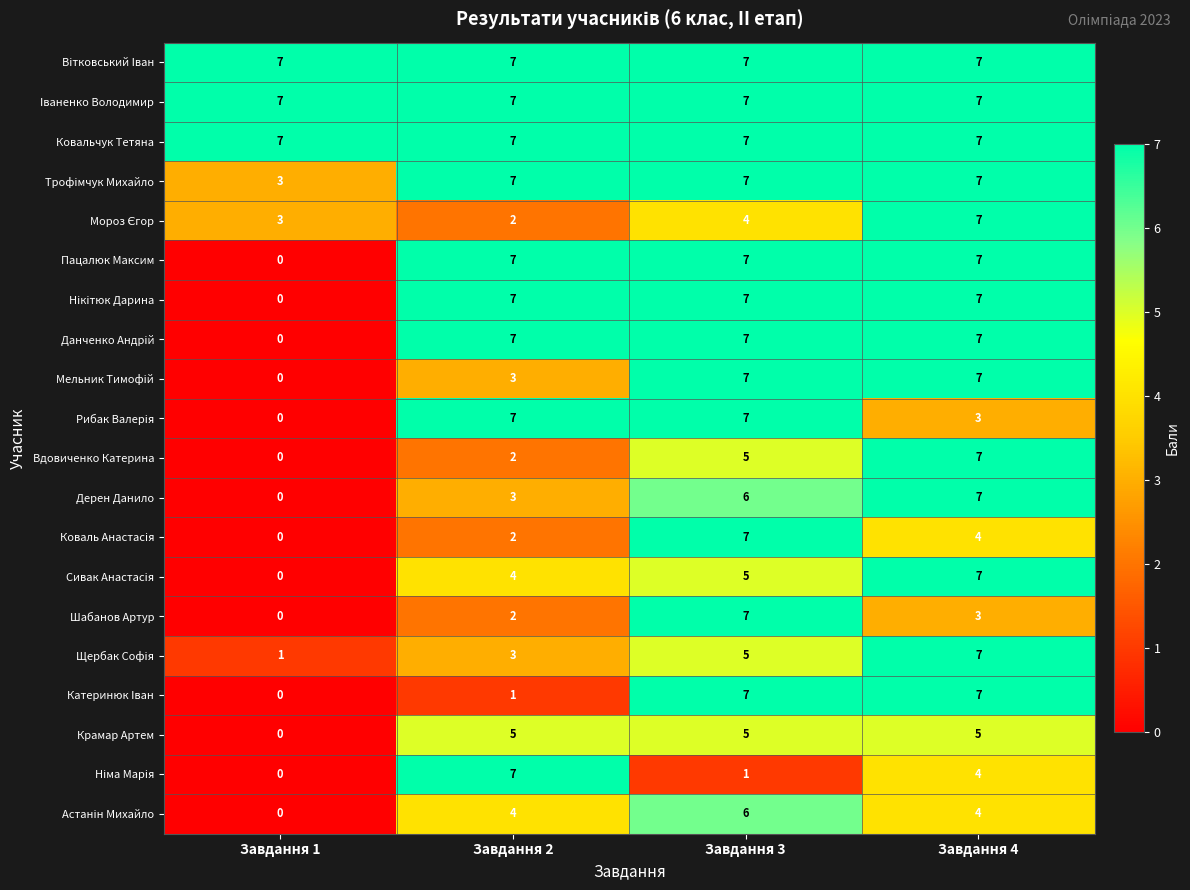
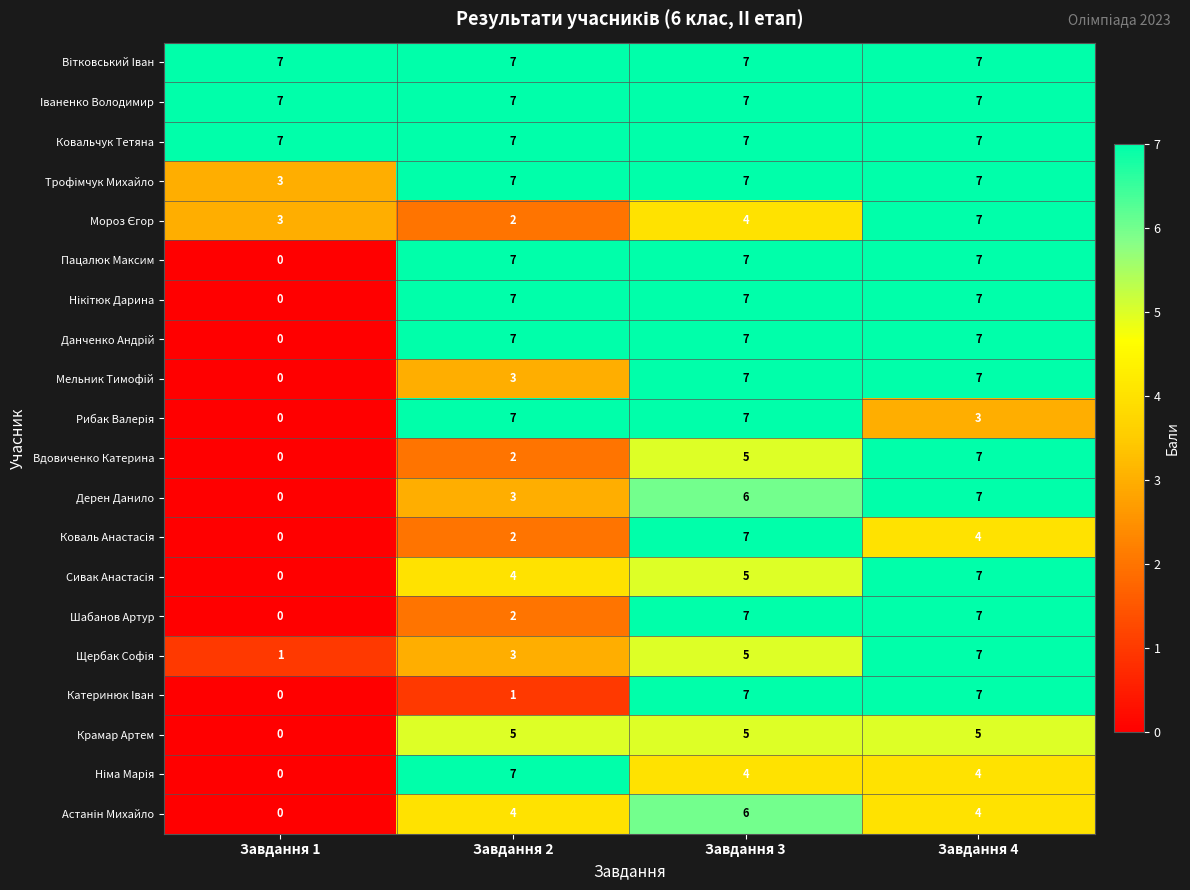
  {
    "Вітковський Іван": {
      "Завдання 1": 7,
      "Завдання 2": 7,
      "Завдання 3": 7,
      "Завдання 4": 7
    },
    "Іваненко Володимир": {
      "Завдання 1": 7,
      "Завдання 2": 7,
      "Завдання 3": 7,
      "Завдання 4": 7
    },
    "Ковальчук Тетяна": {
      "Завдання 1": 7,
      "Завдання 2": 7,
      "Завдання 3": 7,
      "Завдання 4": 7
    },
    "Трофімчук Михайло": {
      "Завдання 1": 3,
      "Завдання 2": 7,
      "Завдання 3": 7,
      "Завдання 4": 7
    },
    "Мороз Єгор": {
      "Завдання 1": 3,
      "Завдання 2": 2,
      "Завдання 3": 4,
      "Завдання 4": 7
    },
    "Пацалюк Максим": {
      "Завдання 1": 0,
      "Завдання 2": 7,
      "Завдання 3": 7,
      "Завдання 4": 7
    },
    "Нікітюк Дарина": {
      "Завдання 1": 0,
      "Завдання 2": 7,
      "Завдання 3": 7,
      "Завдання 4": 7
    },
    "Данченко Андрій": {
      "Завдання 1": 0,
      "Завдання 2": 7,
      "Завдання 3": 7,
      "Завдання 4": 7
    },
    "Мельник Тимофій": {
      "Завдання 1": 0,
      "Завдання 2": 3,
      "Завдання 3": 7,
      "Завдання 4": 7
    },
    "Рибак Валерія": {
      "Завдання 1": 0,
      "Завдання 2": 7,
      "Завдання 3": 7,
      "Завдання 4": 3
    },
    "Вдовиченко Катерина": {
      "Завдання 1": 0,
      "Завдання 2": 2,
      "Завдання 3": 5,
      "Завдання 4": 7
    },
    "Дерен Данило": {
      "Завдання 1": 0,
      "Завдання 2": 3,
      "Завдання 3": 6,
      "Завдання 4": 7
    },
    "Коваль Анастасія": {
      "Завдання 1": 0,
      "Завдання 2": 2,
      "Завдання 3": 7,
      "Завдання 4": 4
    },
    "Сивак Анастасія": {
      "Завдання 1": 0,
      "Завдання 2": 4,
      "Завдання 3": 5,
      "Завдання 4": 7
    },
    "Шабанов Артур": {
      "Завдання 1": 0,
      "Завдання 2": 2,
      "Завдання 3": 7,
-     "Завдання 4": 3
+     "Завдання 4": 7
    },
    "Щербак Софія": {
      "Завдання 1": 1,
      "Завдання 2": 3,
      "Завдання 3": 5,
      "Завдання 4": 7
    },
    "Катеринюк Іван": {
      "Завдання 1": 0,
      "Завдання 2": 1,
      "Завдання 3": 7,
      "Завдання 4": 7
    },
    "Крамар Артем": {
      "Завдання 1": 0,
      "Завдання 2": 5,
      "Завдання 3": 5,
      "Завдання 4": 5
    },
    "Німа Марія": {
      "Завдання 1": 0,
      "Завдання 2": 7,
-     "Завдання 3": 1,
+     "Завдання 3": 4,
      "Завдання 4": 4
    },
    "Астанін Михайло": {
      "Завдання 1": 0,
      "Завдання 2": 4,
      "Завдання 3": 6,
      "Завдання 4": 4
    }
  }
